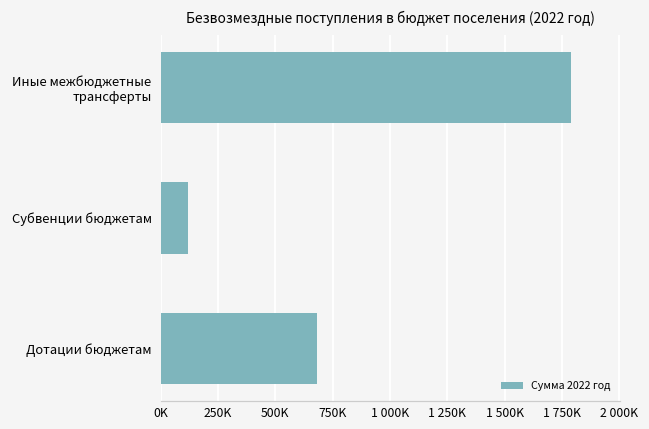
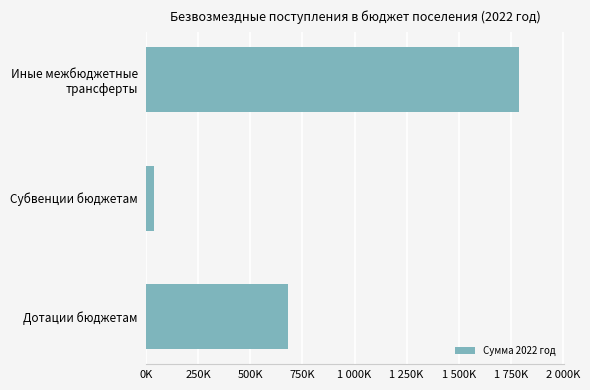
  {
    "Иные межбюджетные трансферты": 1790000,
-   "Субвенции бюджетам": 120000,
+   "Субвенции бюджетам": 40000,
    "Дотации бюджетам": 680000
  }
